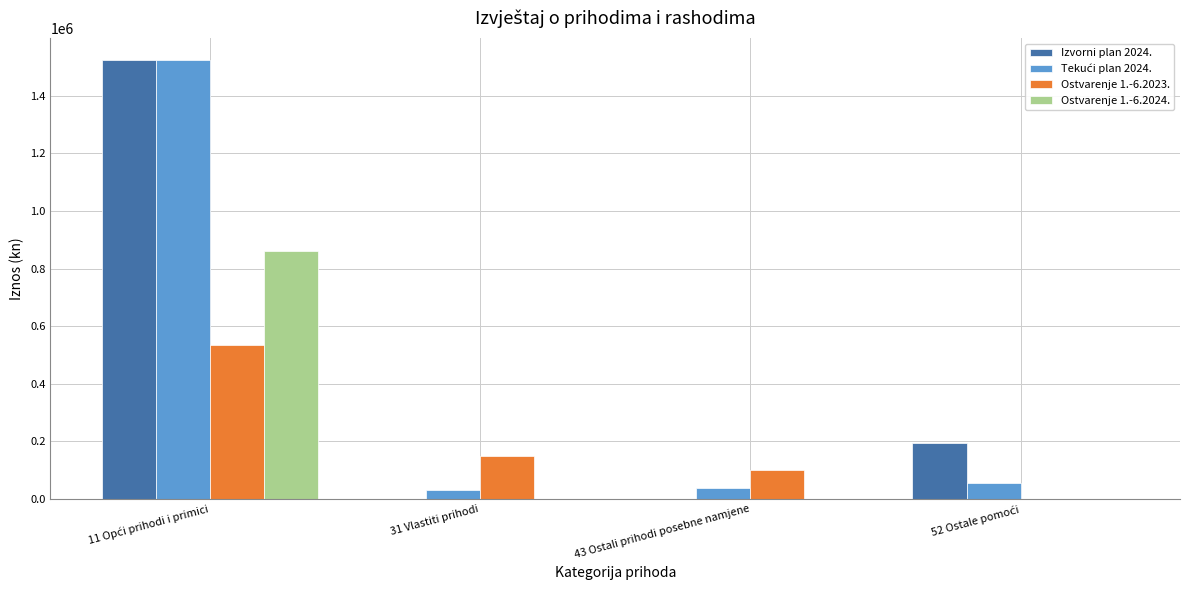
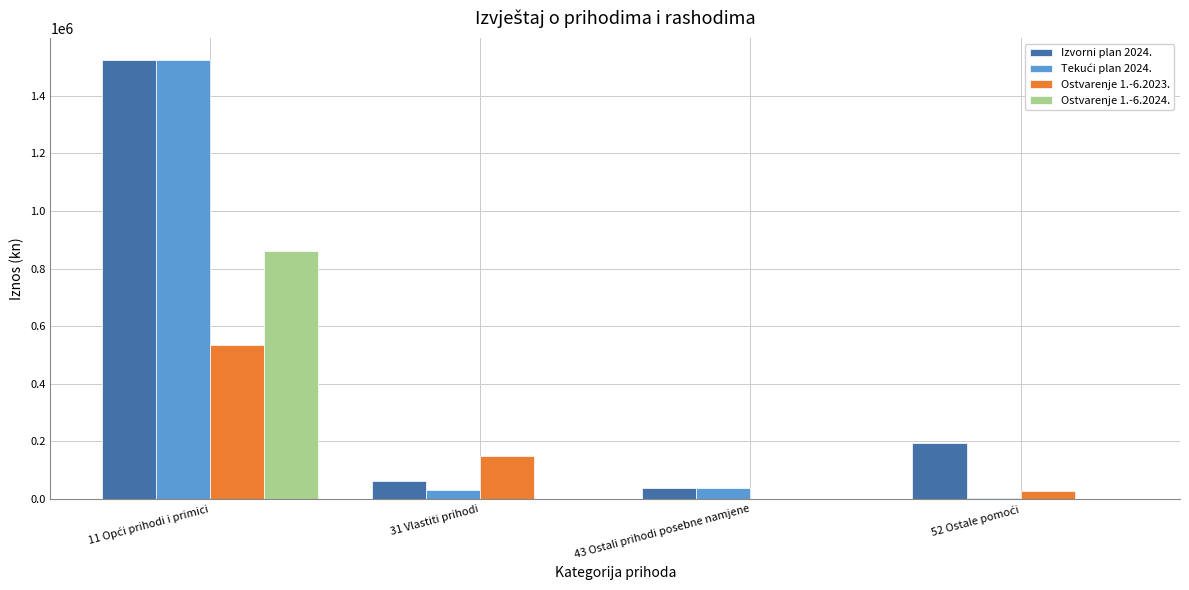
  {
    "Izvorni plan 2024.": {
      "11 Opći prihodi i primici": 1520000,
-     "31 Vlastiti prihodi": 0,
-     "43 Ostali prihodi posebne namjene": 0,
+     "31 Vlastiti prihodi": 60000,
+     "43 Ostali prihodi posebne namjene": 40000,
      "52 Ostale pomoći": 190000
    },
    "Tekući plan 2024.": {
      "11 Opći prihodi i primici": 1520000,
      "31 Vlastiti prihodi": 30000,
      "43 Ostali prihodi posebne namjene": 40000,
-     "52 Ostale pomoći": 50000
+     "52 Ostale pomoći": 10000
    },
    "Ostvarenje 1.-6.2023.": {
      "11 Opći prihodi i primici": 530000,
      "31 Vlastiti prihodi": 150000,
-     "43 Ostali prihodi posebne namjene": 100000,
-     "52 Ostale pomoći": 0
+     "43 Ostali prihodi posebne namjene": 0,
+     "52 Ostale pomoći": 30000
    },
    "Ostvarenje 1.-6.2024.": {
      "11 Opći prihodi i primici": 860000,
      "31 Vlastiti prihodi": 0,
      "43 Ostali prihodi posebne namjene": 0,
      "52 Ostale pomoći": 0
    }
  }
